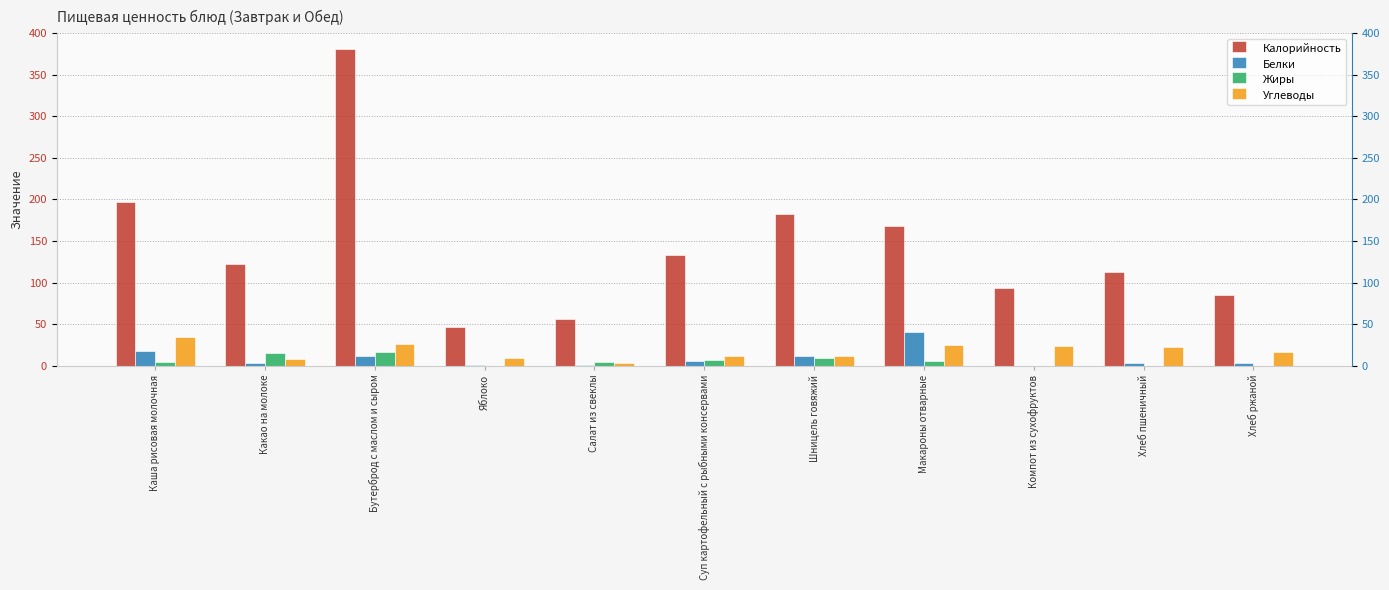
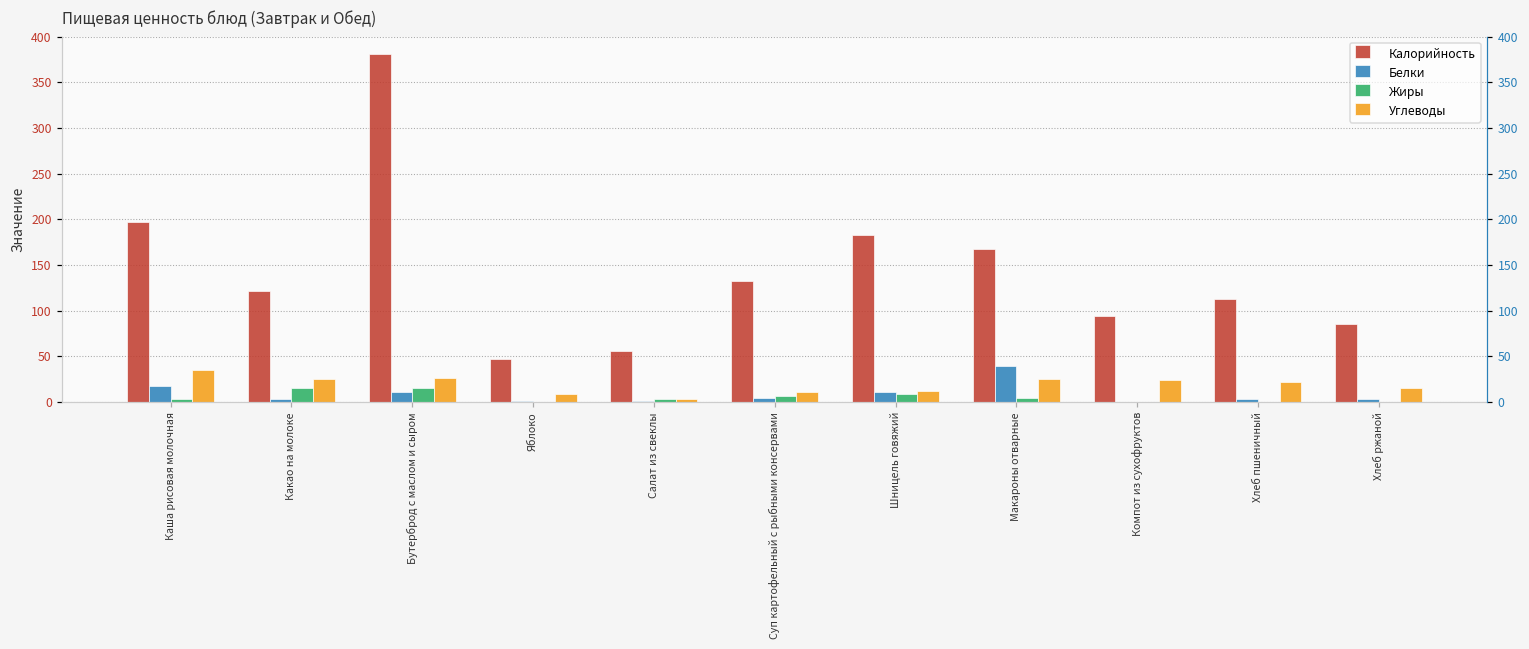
  {
    "Калорийность": {
      "Каша рисовая молочная": 200,
      "Какао на молоке": 120,
      "Бутерброд с маслом и сыром": 380,
      "Яблоко": 50,
      "Салат из свеклы": 60,
      "Суп картофельный с рыбными консервами": 130,
      "Шницель говяжий": 180,
      "Макароны отварные": 170,
      "Компот из сухофруктов": 90,
      "Хлеб пшеничный": 110,
      "Хлеб ржаной": 90
    },
    "Белки": {
      "Каша рисовая молочная": 20,
      "Бутерброд с маслом и сыром": 10,
      "Суп картофельный с рыбными консервами": 10,
      "Шницель говяжий": 10,
      "Макароны отварные": 40,
      "Компот из сухофруктов": 0
    },
    "Жиры": {
      "Каша рисовая молочная": 0,
      "Какао на молоке": 20,
      "Бутерброд с маслом и сыром": 20,
      "Яблоко": 0,
      "Салат из свеклы": 0,
      "Суп картофельный с рыбными консервами": 10,
      "Шницель говяжий": 10,
      "Макароны отварные": 10,
      "Компот из сухофруктов": 0,
      "Хлеб пшеничный": 0,
      "Хлеб ржаной": 0
    },
    "Углеводы": {
      "Каша рисовая молочная": 40,
-     "Какао на молоке": 10,
+     "Какао на молоке": 30,
      "Бутерброд с маслом и сыром": 30,
      "Яблоко": 10,
      "Суп картофельный с рыбными консервами": 10,
      "Шницель говяжий": 10,
      "Макароны отварные": 30,
      "Компот из сухофруктов": 20,
      "Хлеб пшеничный": 20,
      "Хлеб ржаной": 20
    }
  }
